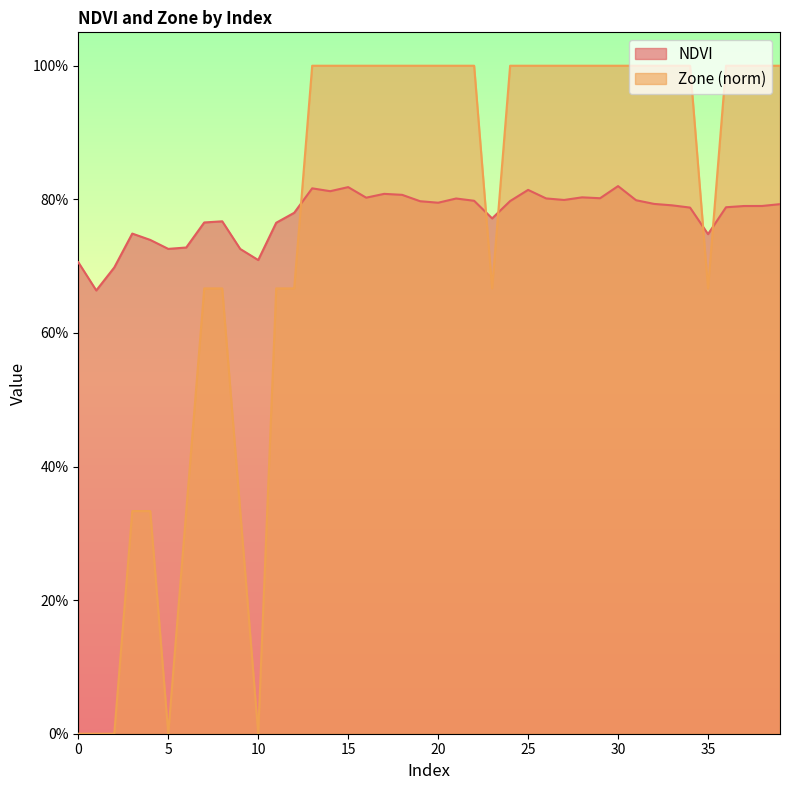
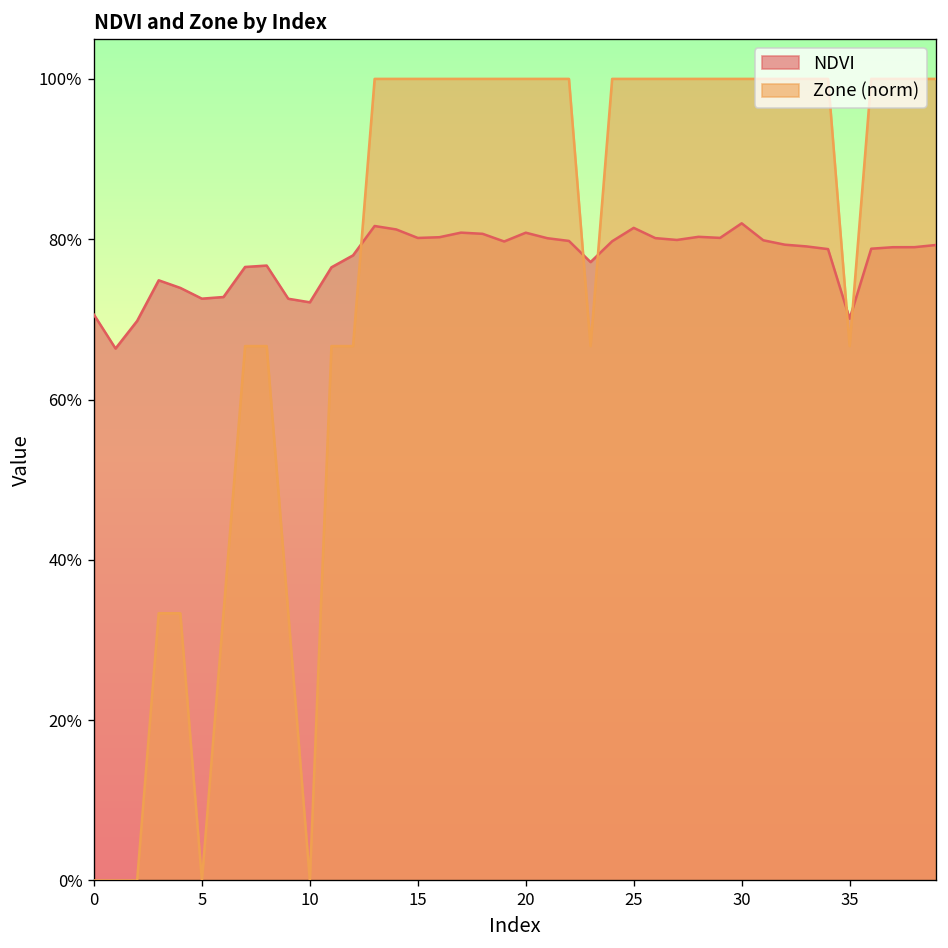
  {
    "NDVI": {
      "0": "71%",
      "5": "73%",
-     "10": "71%",
-     "15": "82%",
-     "20": "79%",
+     "10": "72%",
+     "15": "80%",
+     "20": "81%",
      "25": "81%",
      "30": "82%",
-     "35": "75%"
+     "35": "70%"
    },
    "Zone (norm)": {
      "0": "0%",
      "5": "0%",
      "10": "0%",
      "15": "100%",
      "20": "100%",
      "25": "100%",
      "30": "100%",
      "35": "67%"
    }
  }
